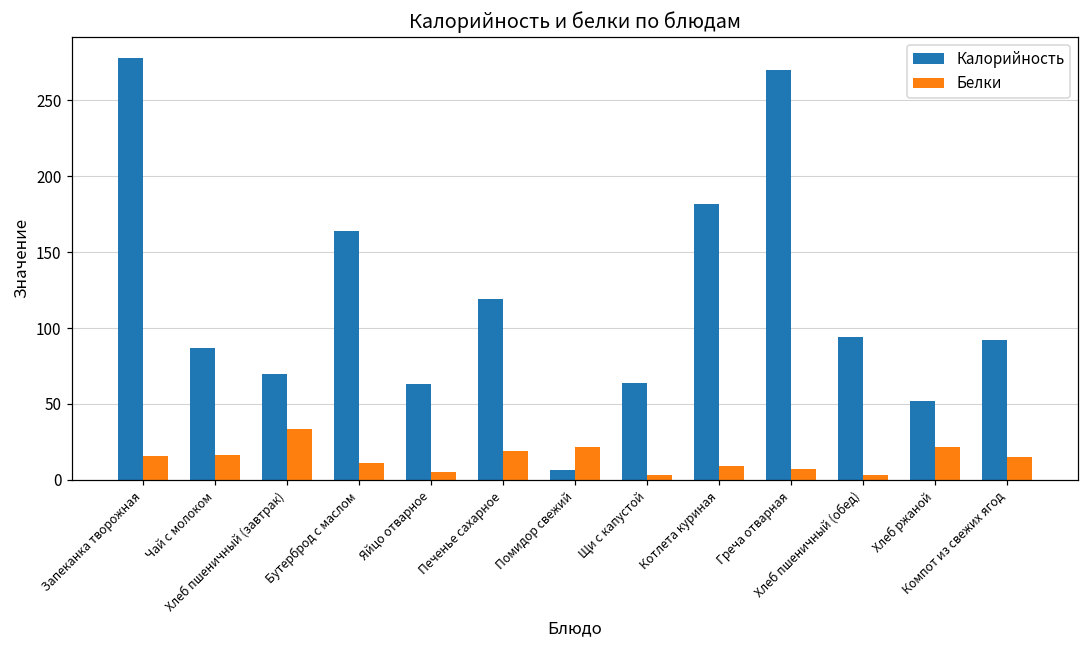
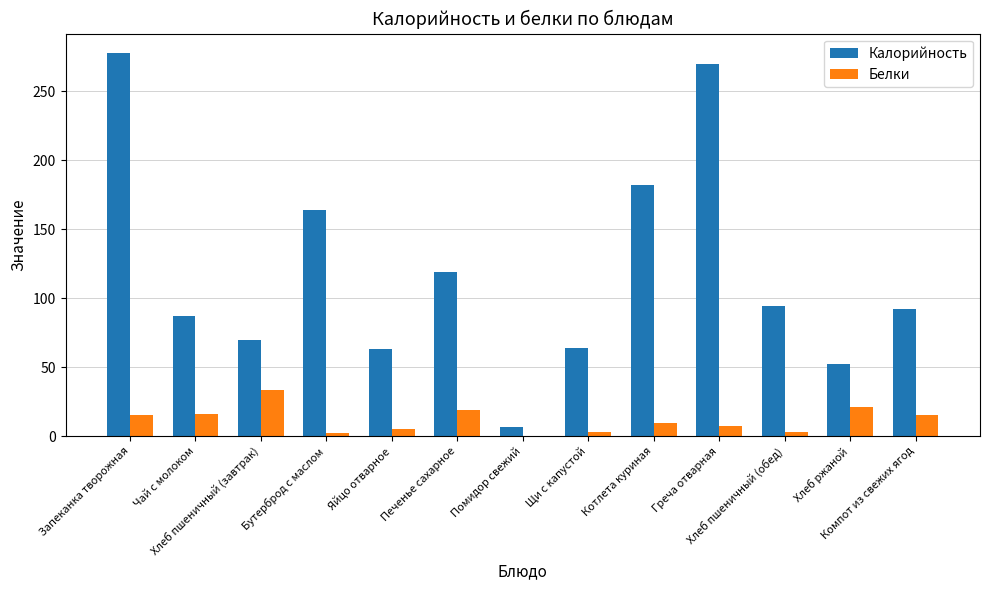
  {
    "Калорийность": {
      "Запеканка творожная": 278,
      "Чай с молоком": 87,
      "Хлеб пшеничный (завтрак)": 70,
      "Бутерброд с маслом": 164,
      "Яйцо отварное": 63,
      "Печенье сахарное": 119,
      "Помидор свежий": 6,
      "Щи с капустой": 64,
      "Котлета куриная": 182,
      "Греча отварная": 270,
      "Хлеб пшеничный (обед)": 94,
      "Хлеб ржаной": 52,
      "Компот из свежих ягод": 92
    },
    "Белки": {
      "Запеканка творожная": 16,
      "Чай с молоком": 16,
      "Хлеб пшеничный (завтрак)": 33,
-     "Бутерброд с маслом": 11,
+     "Бутерброд с маслом": 2,
      "Яйцо отварное": 5,
      "Печенье сахарное": 19,
-     "Помидор свежий": 22,
+     "Помидор свежий": 0,
      "Щи с капустой": 3,
      "Котлета куриная": 9,
      "Греча отварная": 7,
      "Хлеб пшеничный (обед)": 3,
      "Хлеб ржаной": 21,
      "Компот из свежих ягод": 15
    }
  }
